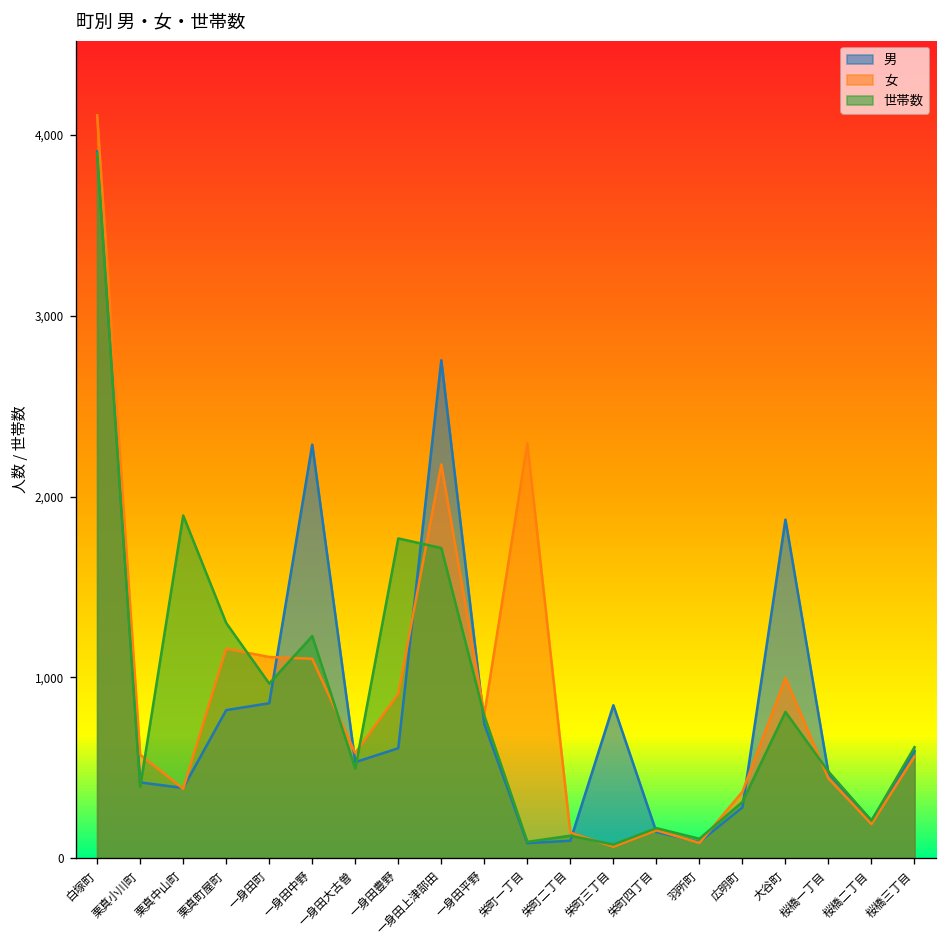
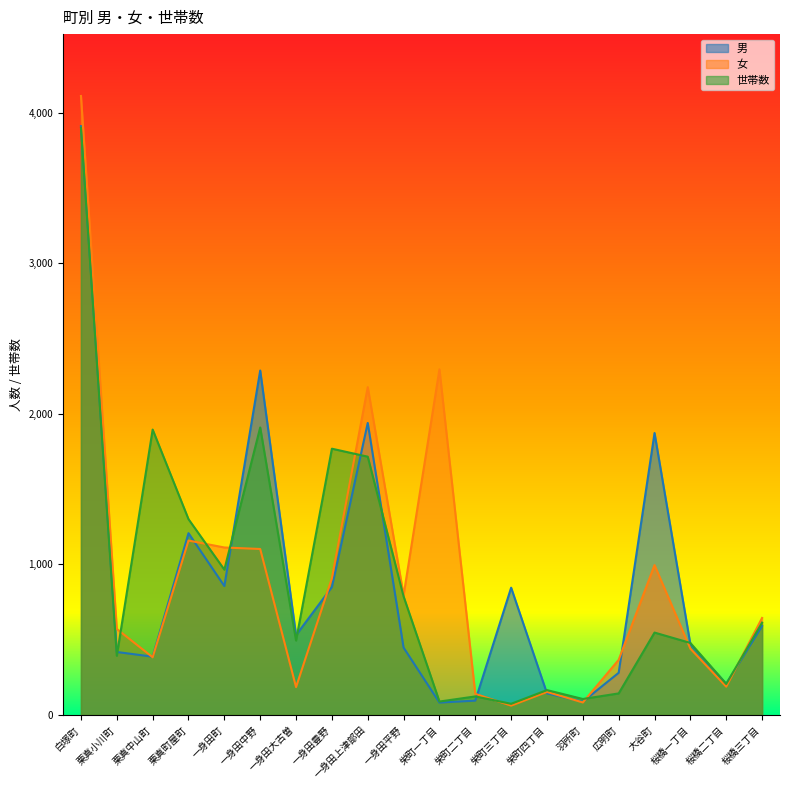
  {
    "男": {
      "栗真小川町": "420",
-     "栗真町屋町": "820",
+     "栗真町屋町": "1,210",
      "一身田町": "860",
      "一身田中野": "2,290",
      "一身田大古曽": "530",
-     "一身田豊野": "610",
-     "一身田上津部田": "2,750",
-     "一身田平野": "740",
+     "一身田豊野": "850",
+     "一身田上津部田": "1,940",
+     "一身田平野": "450",
      "栄町二丁目": "100",
      "栄町三丁目": "850",
      "広明町": "280",
      "大谷町": "1,870",
      "桜橋三丁目": "590"
    },
    "女": {
      "白塚町": "4,110",
      "栗真小川町": "570",
      "栗真町屋町": "1,160",
      "一身田町": "1,110",
      "一身田中野": "1,100",
-     "一身田大古曽": "580",
+     "一身田大古曽": "190",
      "一身田豊野": "910",
      "一身田上津部田": "2,180",
      "栄町一丁目": "2,300",
      "広明町": "370",
      "大谷町": "1,000",
      "桜橋一丁目": "440",
      "桜橋二丁目": "190",
-     "桜橋三丁目": "560"
+     "桜橋三丁目": "640"
    },
    "世帯数": {
      "栗真小川町": "390",
      "栗真中山町": "1,900",
      "栗真町屋町": "1,300",
      "一身田町": "970",
-     "一身田中野": "1,230",
+     "一身田中野": "1,910",
      "一身田大古曽": "490",
      "一身田豊野": "1,770",
      "一身田上津部田": "1,720",
      "羽所町": "110",
-     "広明町": "310",
-     "大谷町": "810",
+     "広明町": "140",
+     "大谷町": "550",
      "桜橋三丁目": "610"
    }
  }
